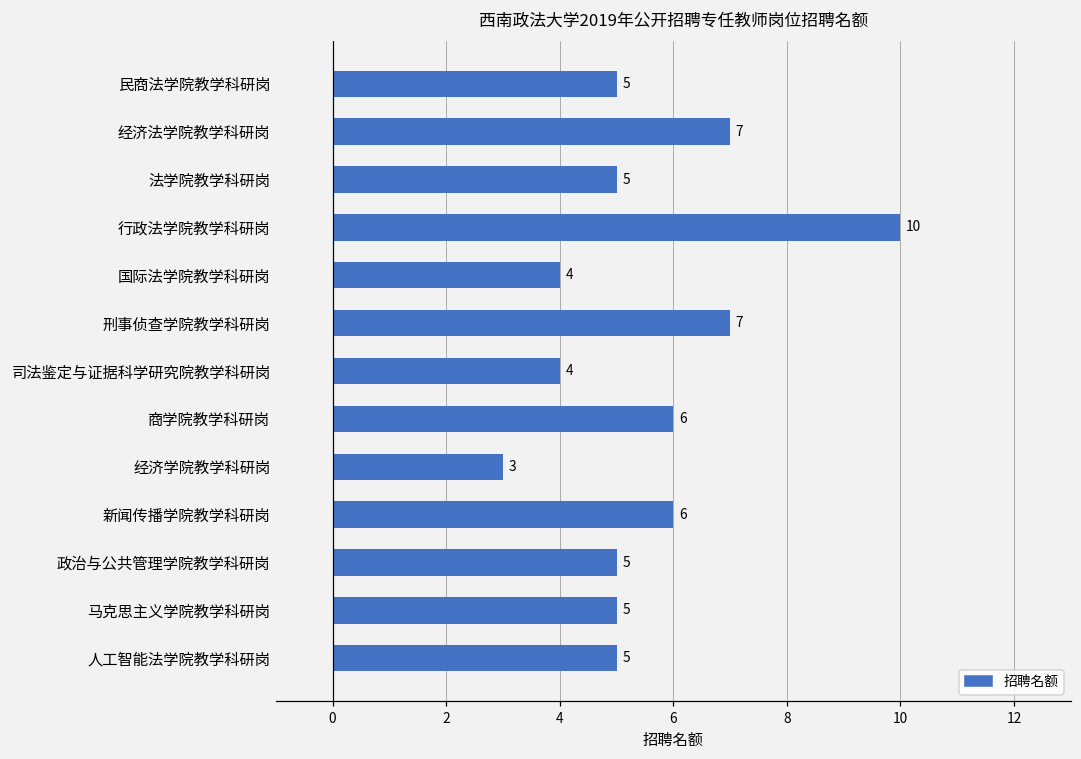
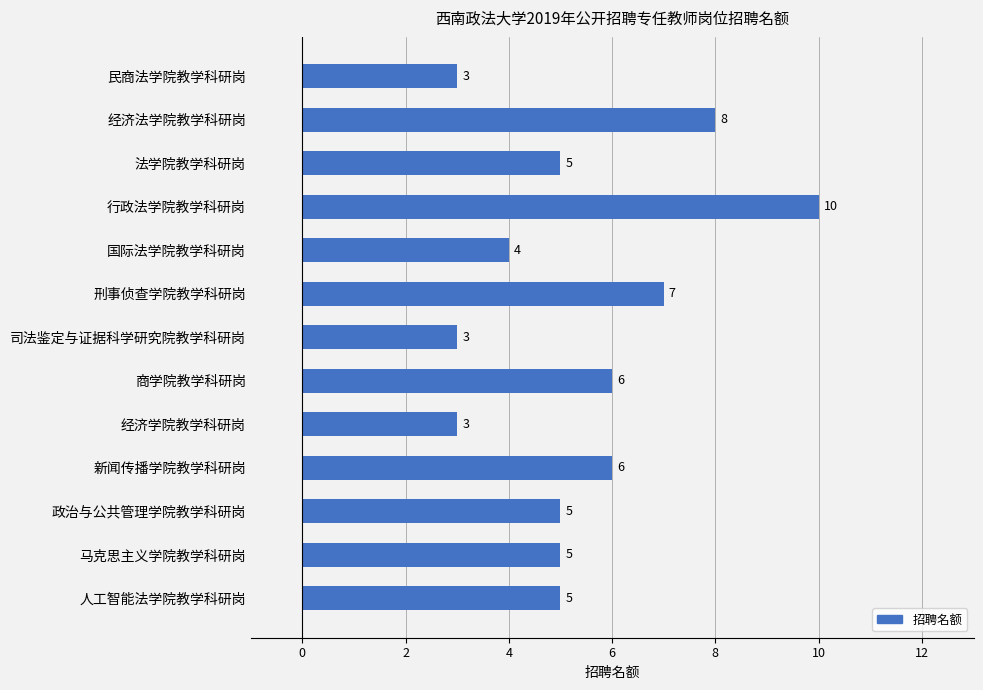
  {
-   "民商法学院教学科研岗": 5,
-   "经济法学院教学科研岗": 7,
+   "民商法学院教学科研岗": 3,
+   "经济法学院教学科研岗": 8,
    "法学院教学科研岗": 5,
    "行政法学院教学科研岗": 10,
    "国际法学院教学科研岗": 4,
    "刑事侦查学院教学科研岗": 7,
-   "司法鉴定与证据科学研究院教学科研岗": 4,
+   "司法鉴定与证据科学研究院教学科研岗": 3,
    "商学院教学科研岗": 6,
    "经济学院教学科研岗": 3,
    "新闻传播学院教学科研岗": 6,
    "政治与公共管理学院教学科研岗": 5,
    "马克思主义学院教学科研岗": 5,
    "人工智能法学院教学科研岗": 5
  }
